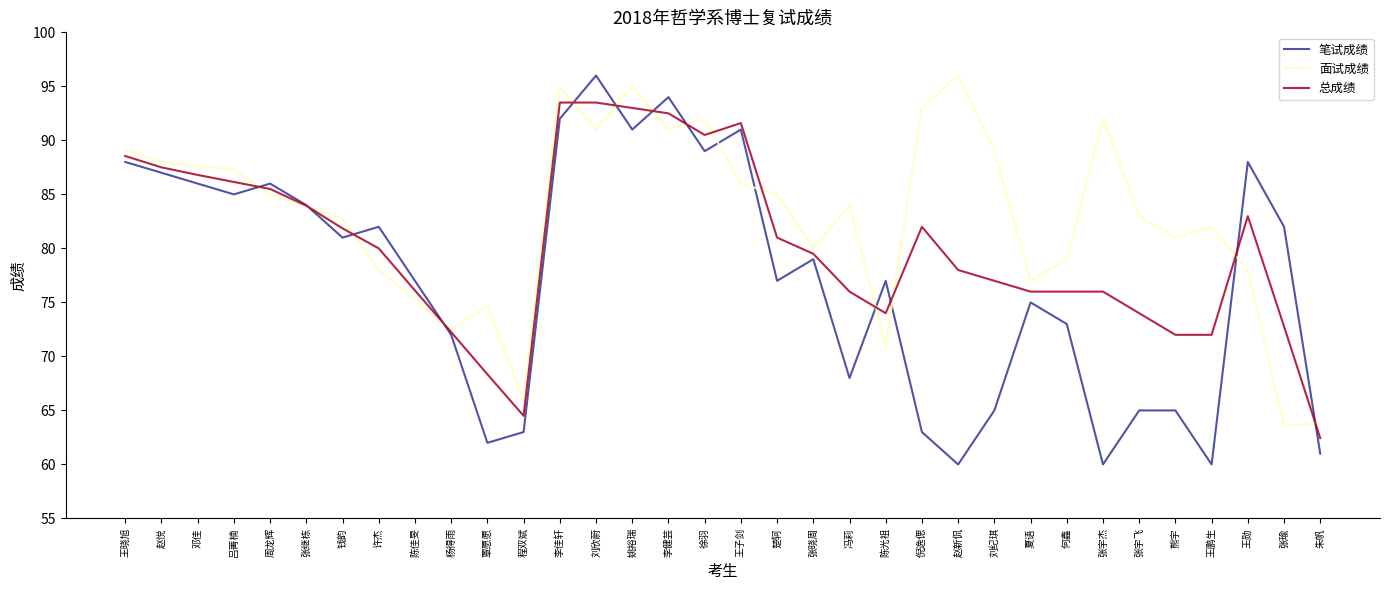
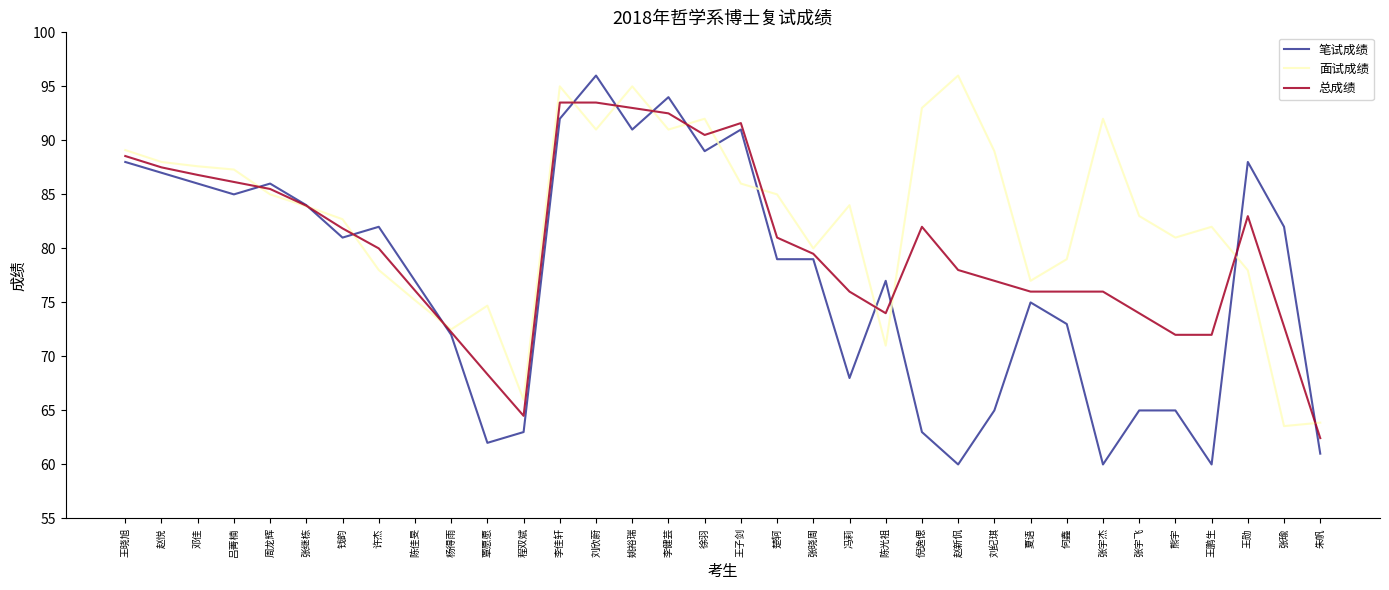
  {
    "笔试成绩": {
      "王晓旭": 88,
      "赵悦": 87,
      "邓佳": 86,
      "吕菁楠": 85,
      "周龙辉": 86,
      "钱韵": 81,
      "许杰": 82,
      "陈佳旻": 77,
      "杨得雨": 72,
      "覃愿愿": 62,
      "程双斌": 63,
      "李佳轩": 92,
      "刘欣蔚": 96,
      "姚裕瑞": 91,
      "李健芸": 94,
      "徐羽": 89,
      "王子剑": 91,
-     "楚轲": 77,
+     "楚轲": 79,
      "张晓周": 79,
      "冯莉": 68,
      "陈光祖": 77,
      "倪逸偲": 63,
      "赵新侃": 60,
      "刘纪琪": 65,
      "夏语": 75,
      "何鑫": 73,
      "张宇杰": 60,
      "张宇飞": 65,
      "熊宇": 65,
      "王鹏生": 60,
      "王勋": 88,
      "张瑜": 82,
      "朱帆": 61
    },
    "面试成绩": {
      "王晓旭": 89,
      "赵悦": 88,
      "邓佳": 87.6,
      "吕菁楠": 87.3,
      "周龙辉": 85,
      "钱韵": 82.7,
      "许杰": 78,
      "陈佳旻": 75,
      "杨得雨": 72.5,
      "覃愿愿": 74.7,
      "程双斌": 66,
      "李佳轩": 95,
      "刘欣蔚": 91,
      "姚裕瑞": 95,
      "李健芸": 91,
      "徐羽": 92,
      "王子剑": 86,
      "楚轲": 85,
      "张晓周": 80,
      "冯莉": 84,
      "陈光祖": 71,
      "倪逸偲": 93,
      "赵新侃": 96,
      "刘纪琪": 89,
      "夏语": 77,
      "何鑫": 79,
      "张宇杰": 92,
      "张宇飞": 83,
      "熊宇": 81,
      "王鹏生": 82,
      "王勋": 78,
      "张瑜": 63.6,
      "朱帆": 64
    },
    "总成绩": {
      "王晓旭": 88.6,
      "赵悦": 87.5,
      "邓佳": 87,
      "吕菁楠": 86,
      "周龙辉": 85.5,
      "钱韵": 82,
      "许杰": 80,
      "陈佳旻": 76,
      "杨得雨": 72.3,
      "覃愿愿": 68.4,
      "程双斌": 64.5,
      "李佳轩": 93.5,
      "刘欣蔚": 93.5,
      "姚裕瑞": 93,
      "李健芸": 92.5,
      "徐羽": 90.5,
      "王子剑": 91.6,
      "楚轲": 81,
      "张晓周": 79.5,
      "冯莉": 76,
      "陈光祖": 74,
      "倪逸偲": 82,
      "赵新侃": 78,
      "刘纪琪": 77,
      "夏语": 76,
      "何鑫": 76,
      "张宇杰": 76,
      "张宇飞": 74,
      "熊宇": 72,
      "王鹏生": 72,
      "王勋": 83,
      "张瑜": 73,
      "朱帆": 62.4
    }
  }
